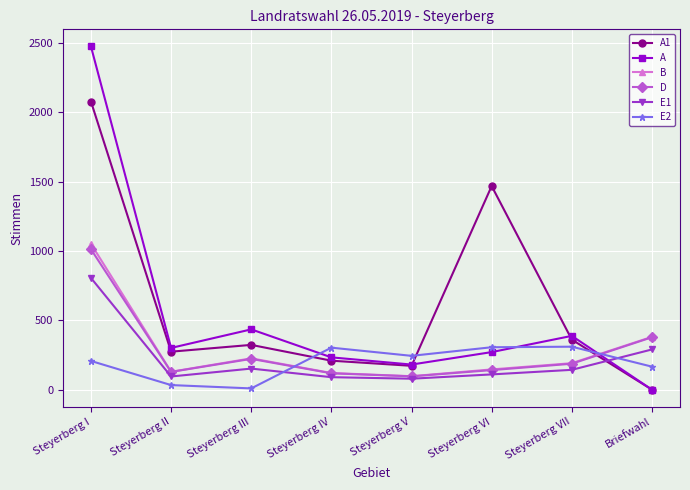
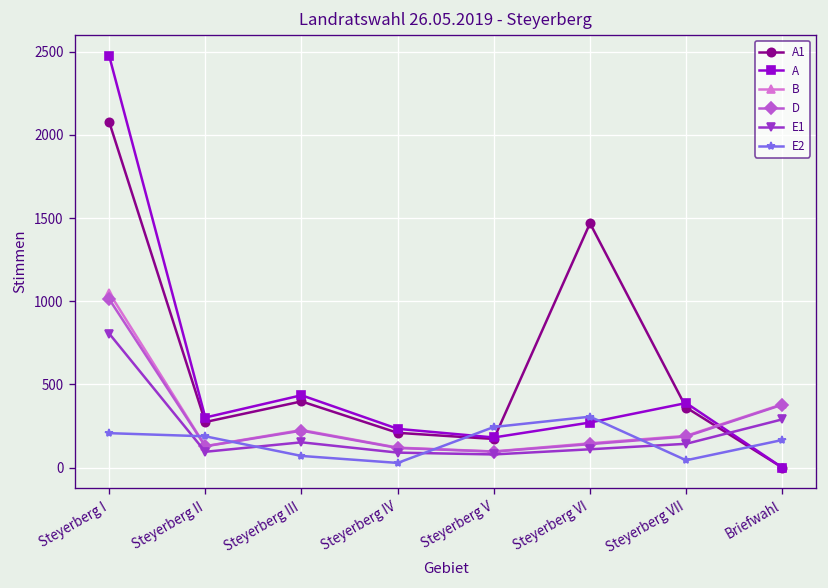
  {
    "A1": {
      "Steyerberg I": 2080,
      "Steyerberg II": 270,
-     "Steyerberg III": 320,
+     "Steyerberg III": 400,
      "Steyerberg IV": 210,
      "Steyerberg VI": 1470,
      "Steyerberg VII": 360
    },
    "E2": {
      "Steyerberg I": 210,
-     "Steyerberg II": 30,
-     "Steyerberg III": 10,
-     "Steyerberg IV": 300,
+     "Steyerberg II": 190,
+     "Steyerberg III": 70,
+     "Steyerberg IV": 30,
      "Steyerberg V": 240,
      "Steyerberg VI": 310,
-     "Steyerberg VII": 310,
+     "Steyerberg VII": 40,
      "Briefwahl": 170
    }
  }
